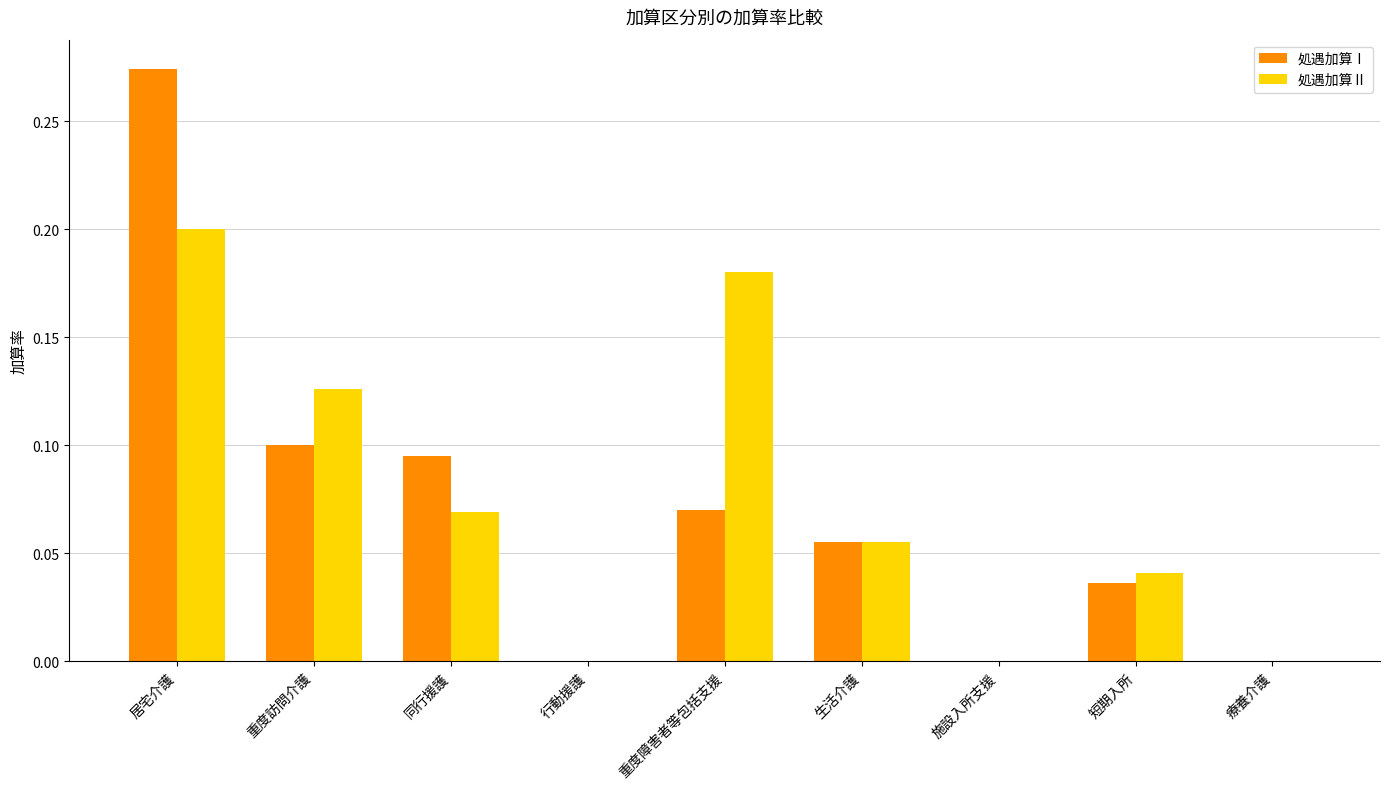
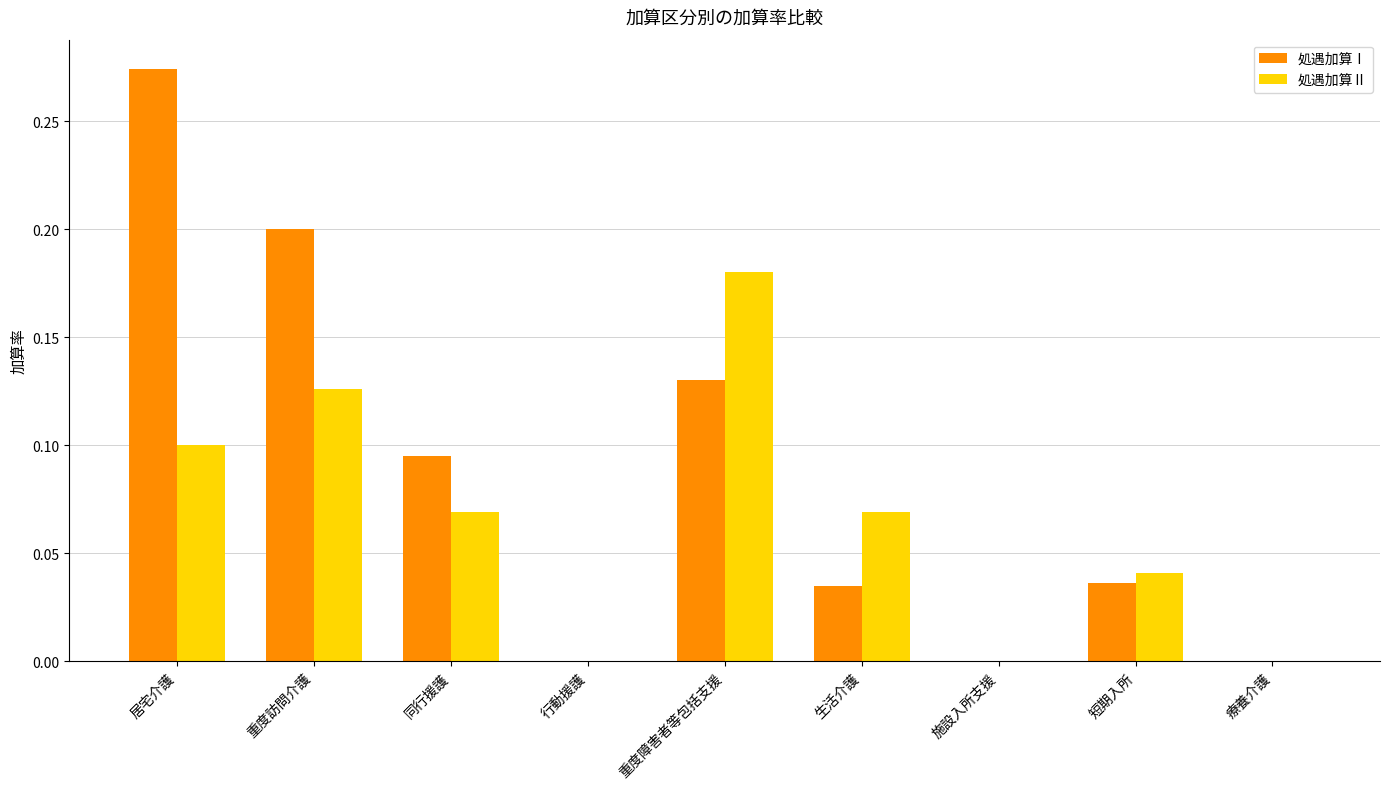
  {
    "処遇加算Ⅰ": {
      "居宅介護": 0.274,
-     "重度訪問介護": 0.1,
+     "重度訪問介護": 0.2,
      "同行援護": 0.095,
      "行動援護": 0.000,
-     "重度障害者等包括支援": 0.07,
-     "生活介護": 0.055,
+     "重度障害者等包括支援": 0.13,
+     "生活介護": 0.035,
      "施設入所支援": 0.000,
      "短期入所": 0.036,
      "療養介護": 0.000
    },
    "処遇加算Ⅱ": {
-     "居宅介護": 0.2,
+     "居宅介護": 0.1,
      "重度訪問介護": 0.126,
      "同行援護": 0.069,
      "行動援護": 0.000,
      "重度障害者等包括支援": 0.180,
-     "生活介護": 0.055,
+     "生活介護": 0.069,
      "施設入所支援": 0.000,
      "短期入所": 0.041,
      "療養介護": 0.000
    }
  }
